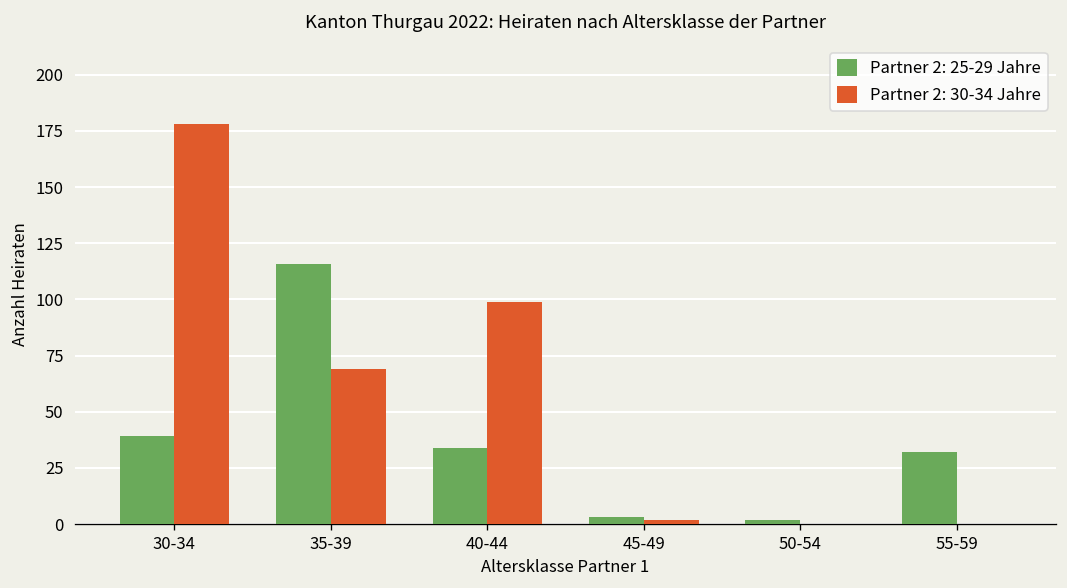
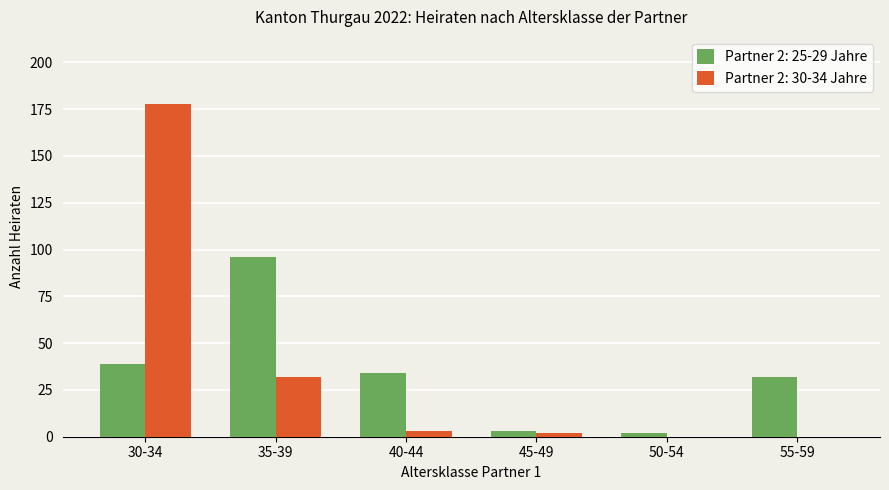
  {
    "Partner 2: 25-29 Jahre": {
      "30-34": 39,
-     "35-39": 116,
+     "35-39": 96,
      "40-44": 34,
      "45-49": 3,
      "50-54": 2,
      "55-59": 32
    },
    "Partner 2: 30-34 Jahre": {
      "30-34": 178,
-     "35-39": 69,
-     "40-44": 99,
+     "35-39": 32,
+     "40-44": 3,
      "45-49": 2,
      "50-54": 0,
      "55-59": 0
    }
  }
